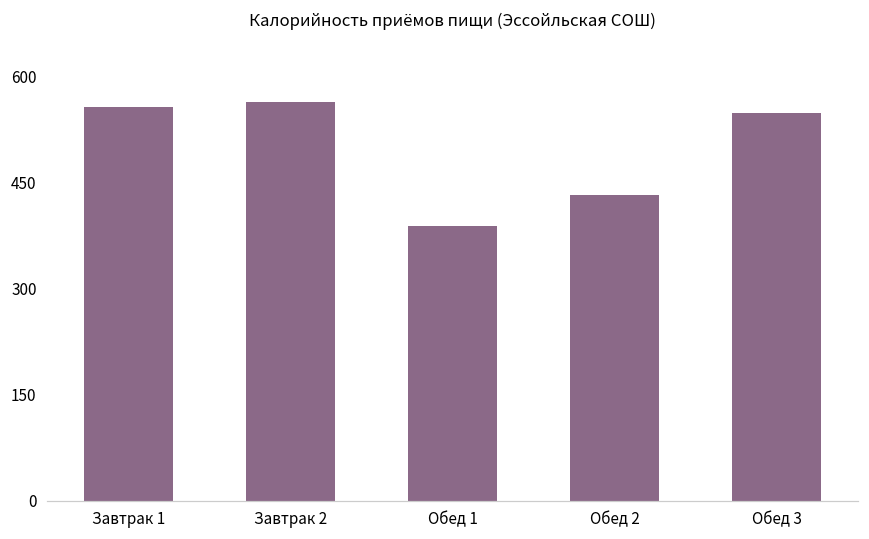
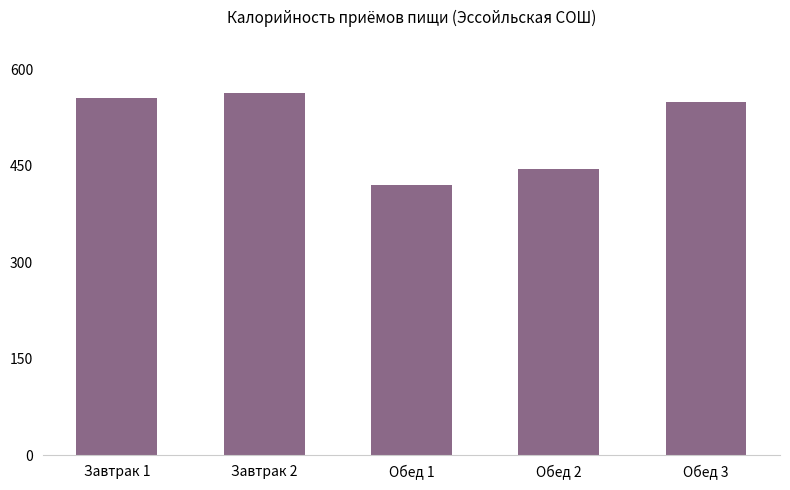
  {
    "Завтрак 1": 560,
    "Завтрак 2": 560,
-   "Обед 1": 390,
-   "Обед 2": 430,
+   "Обед 1": 420,
+   "Обед 2": 440,
    "Обед 3": 550
  }
